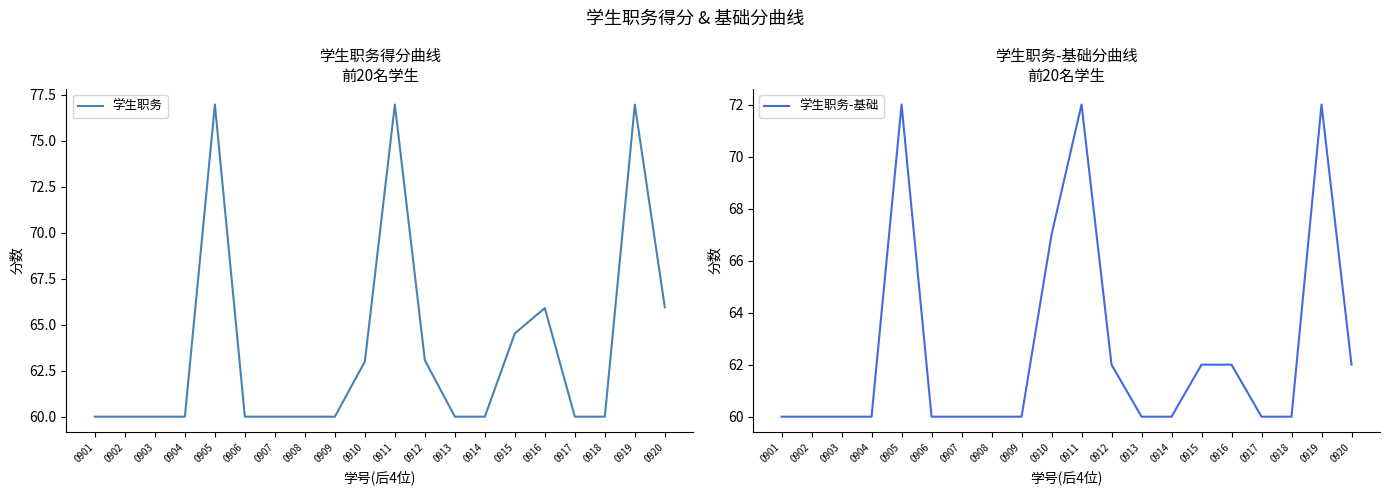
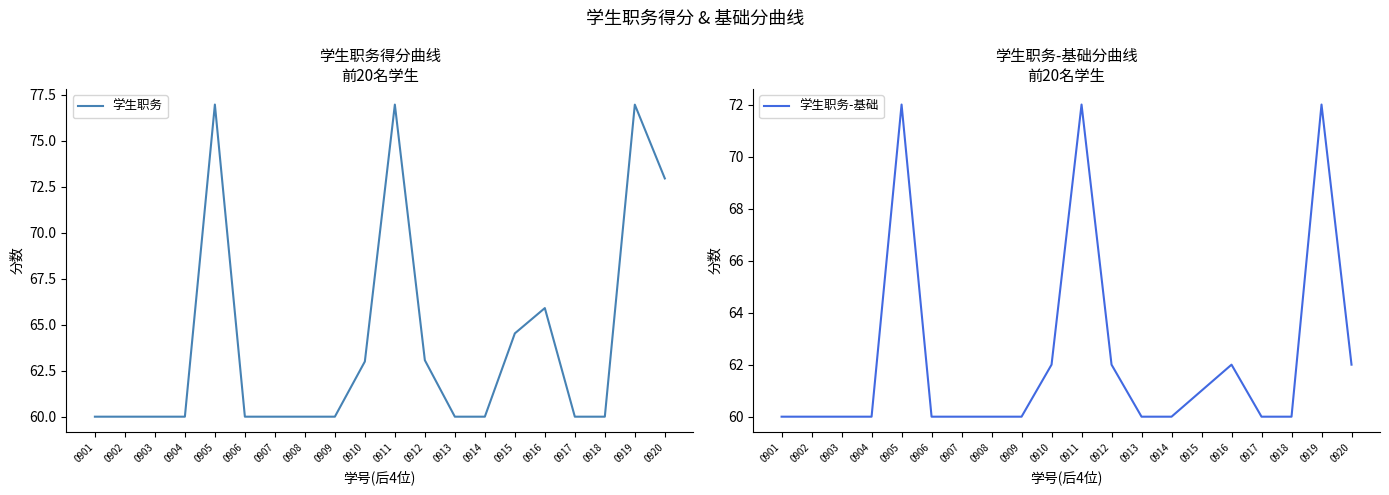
  {
    "学生职务得分曲线 前20名学生": {
      "0901": 60.0,
      "0902": 60.0,
      "0903": 60.0,
      "0904": 60.0,
      "0905": 77.0,
      "0906": 60.0,
      "0907": 60.0,
      "0908": 60.0,
      "0909": 60.0,
      "0910": 63.0,
      "0911": 77.0,
      "0912": 63.1,
      "0913": 60.0,
      "0914": 60.0,
      "0915": 64.5,
      "0916": 65.9,
      "0917": 60.0,
      "0918": 60.0,
      "0919": 77.0,
-     "0920": 65.9
+     "0920": 73.0
    },
    "学生职务-基础分曲线 前20名学生": {
      "0901": 60,
      "0902": 60,
      "0903": 60,
      "0904": 60,
      "0905": 72,
      "0906": 60,
      "0907": 60,
      "0908": 60,
      "0909": 60,
-     "0910": 67,
+     "0910": 62,
      "0911": 72,
      "0912": 62,
      "0913": 60,
      "0914": 60,
-     "0915": 62,
+     "0915": 61,
      "0916": 62,
      "0917": 60,
      "0918": 60,
      "0919": 72,
      "0920": 62
    }
  }
